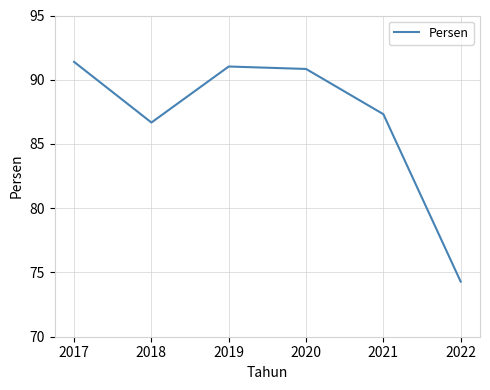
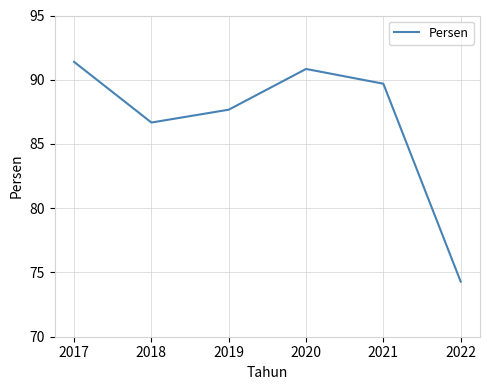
  {
    "2017": 91.4,
    "2018": 86.7,
-   "2019": 91.0,
+   "2019": 87.7,
    "2020": 90.8,
-   "2021": 87.3,
+   "2021": 89.7,
    "2022": 74.3
  }
